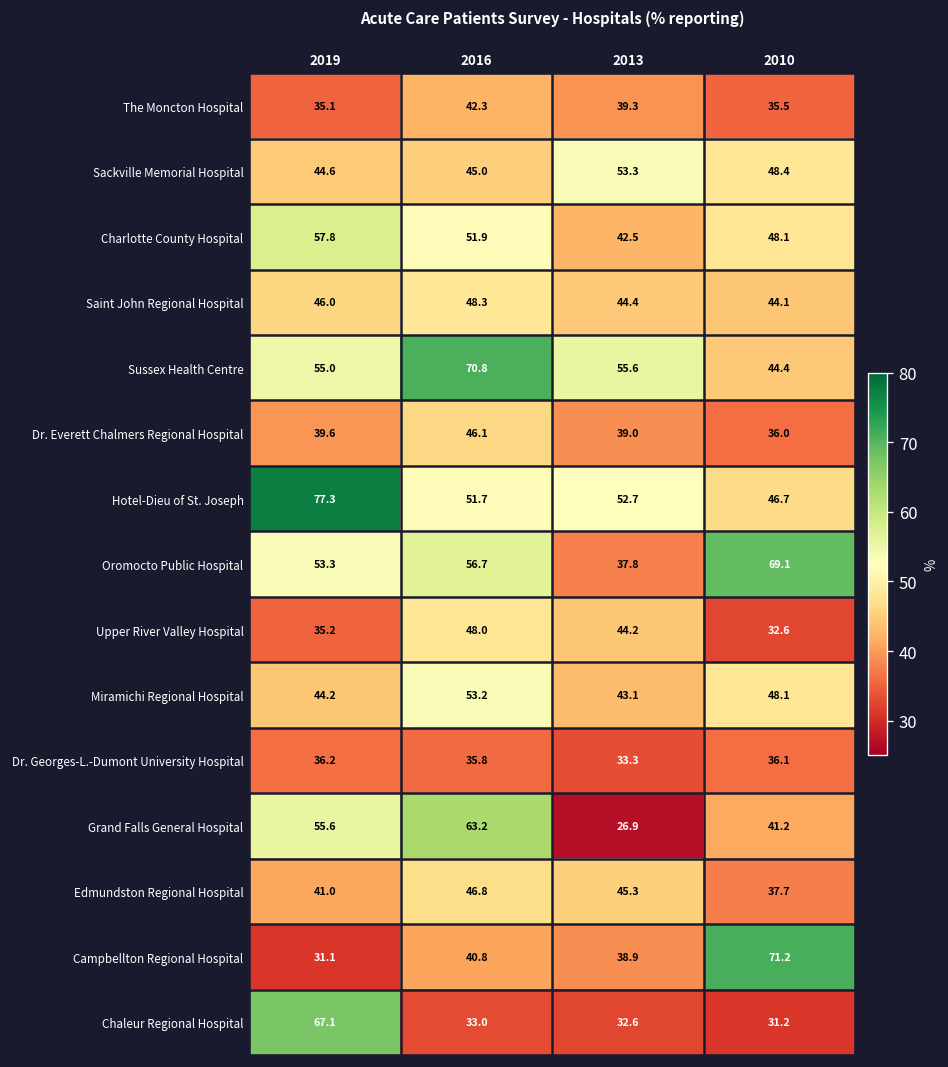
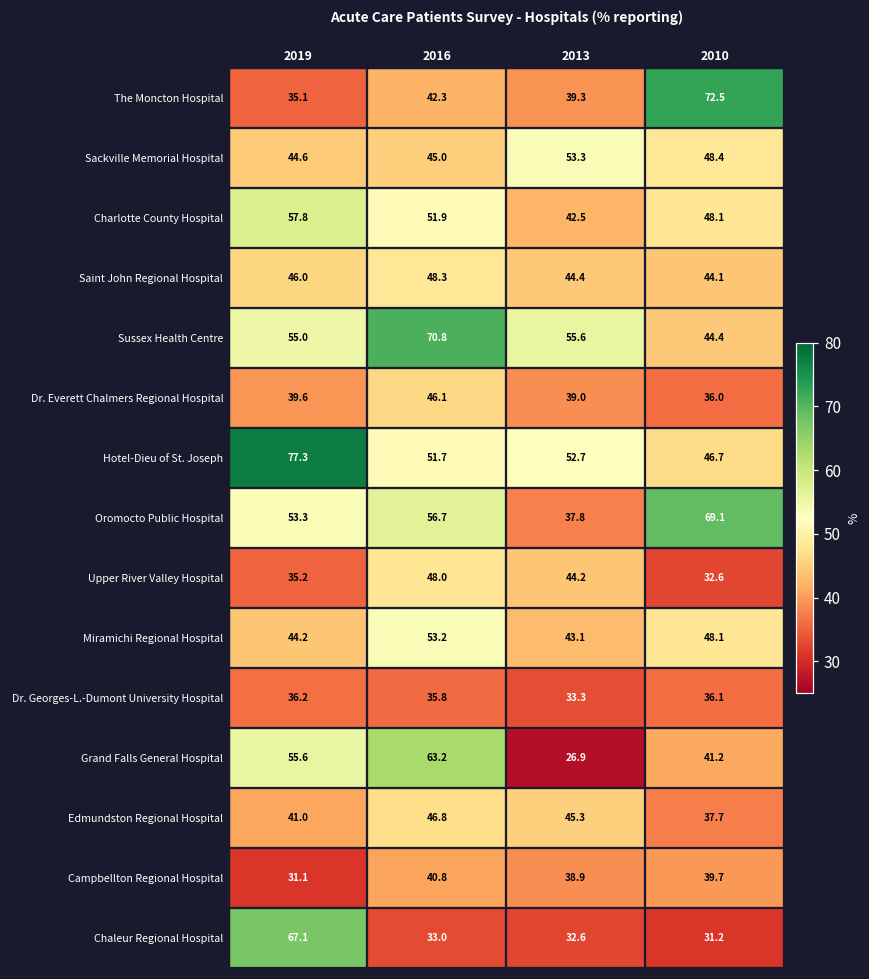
  {
    "The Moncton Hospital": {
      "2019": 35.1,
      "2016": 42.3,
      "2013": 39.3,
-     "2010": 35.5
+     "2010": 72.5
    },
    "Sackville Memorial Hospital": {
      "2019": 44.6,
      "2016": 45.0,
      "2013": 53.3,
      "2010": 48.4
    },
    "Charlotte County Hospital": {
      "2019": 57.8,
      "2016": 51.9,
      "2013": 42.5,
      "2010": 48.1
    },
    "Saint John Regional Hospital": {
      "2019": 46.0,
      "2016": 48.3,
      "2013": 44.4,
      "2010": 44.1
    },
    "Sussex Health Centre": {
      "2019": 55.0,
      "2016": 70.8,
      "2013": 55.6,
      "2010": 44.4
    },
    "Dr. Everett Chalmers Regional Hospital": {
      "2019": 39.6,
      "2016": 46.1,
      "2013": 39.0,
      "2010": 36.0
    },
    "Hotel-Dieu of St. Joseph": {
      "2019": 77.3,
      "2016": 51.7,
      "2013": 52.7,
      "2010": 46.7
    },
    "Oromocto Public Hospital": {
      "2019": 53.3,
      "2016": 56.7,
      "2013": 37.8,
      "2010": 69.1
    },
    "Upper River Valley Hospital": {
      "2019": 35.2,
      "2016": 48.0,
      "2013": 44.2,
      "2010": 32.6
    },
    "Miramichi Regional Hospital": {
      "2019": 44.2,
      "2016": 53.2,
      "2013": 43.1,
      "2010": 48.1
    },
    "Dr. Georges-L.-Dumont University Hospital": {
      "2019": 36.2,
      "2016": 35.8,
      "2013": 33.3,
      "2010": 36.1
    },
    "Grand Falls General Hospital": {
      "2019": 55.6,
      "2016": 63.2,
      "2013": 26.9,
      "2010": 41.2
    },
    "Edmundston Regional Hospital": {
      "2019": 41.0,
      "2016": 46.8,
      "2013": 45.3,
      "2010": 37.7
    },
    "Campbellton Regional Hospital": {
      "2019": 31.1,
      "2016": 40.8,
      "2013": 38.9,
-     "2010": 71.2
+     "2010": 39.7
    },
    "Chaleur Regional Hospital": {
      "2019": 67.1,
      "2016": 33.0,
      "2013": 32.6,
      "2010": 31.2
    }
  }
